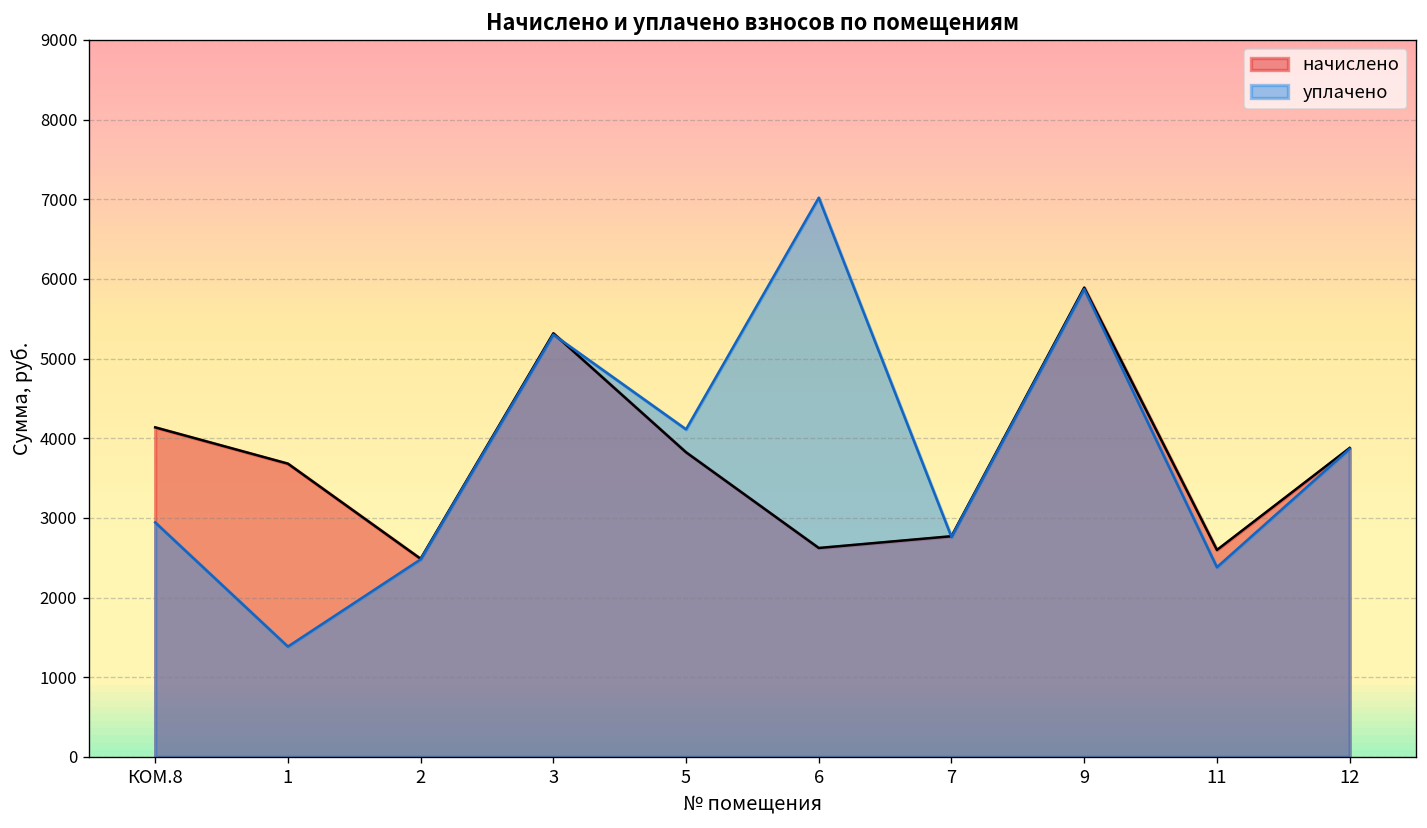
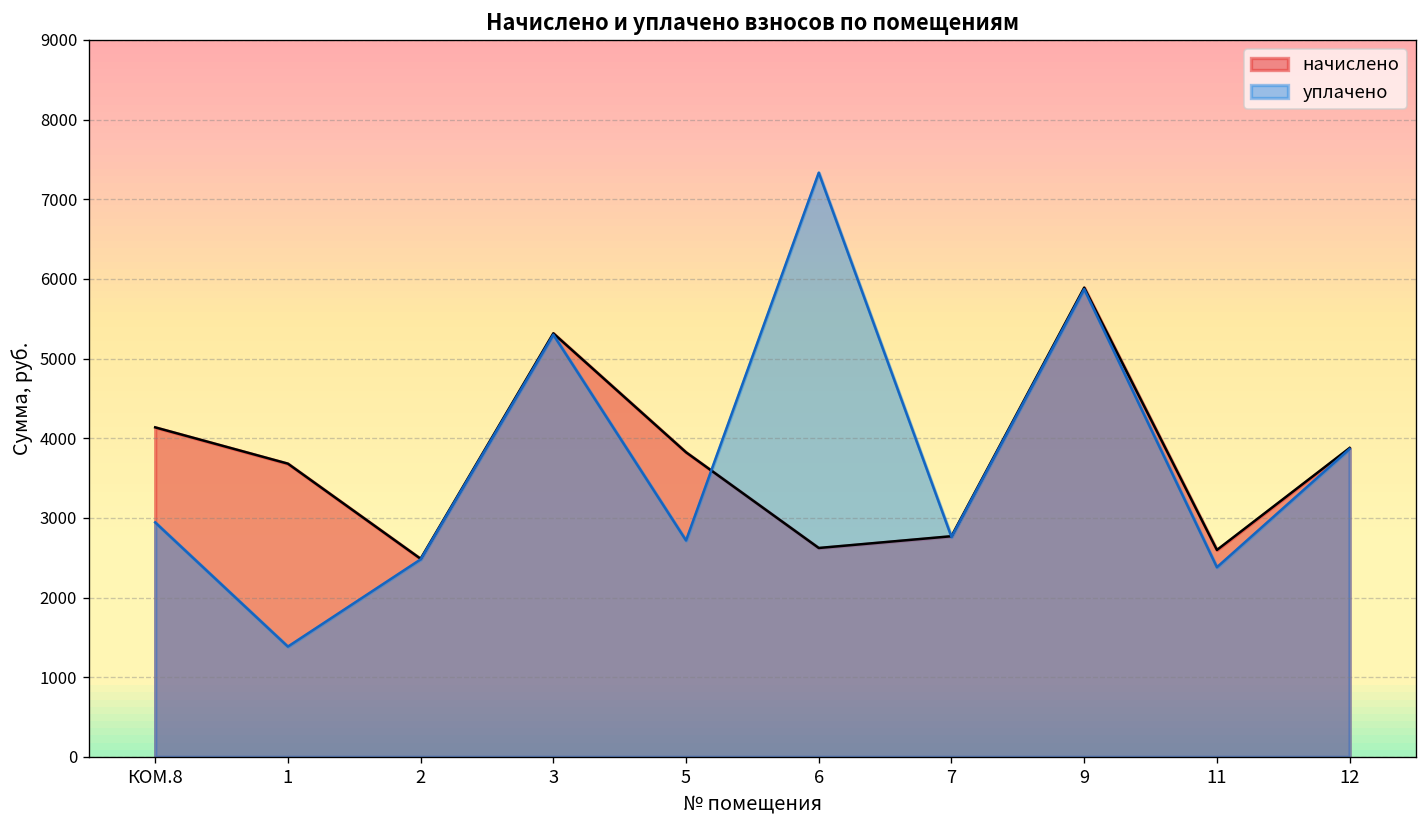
  {
    "уплачено": {
      "КОМ.8": 2900,
      "1": 1400,
-     "5": 4100,
-     "6": 7000,
+     "5": 2700,
+     "6": 7300,
      "11": 2400
    }
  }
